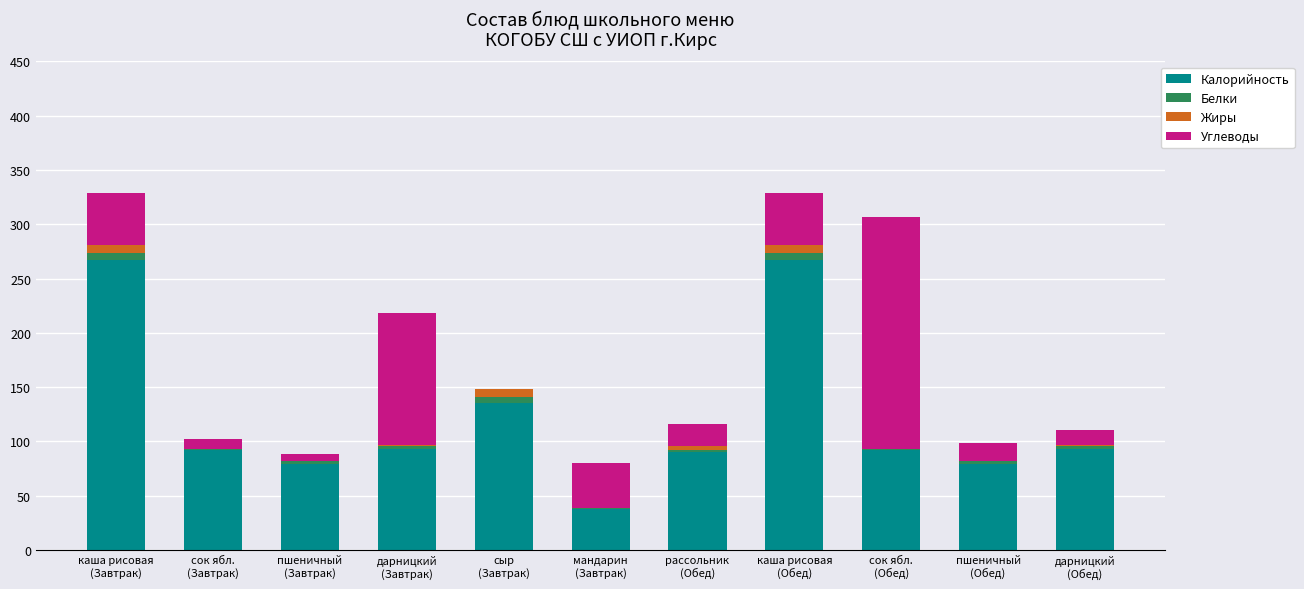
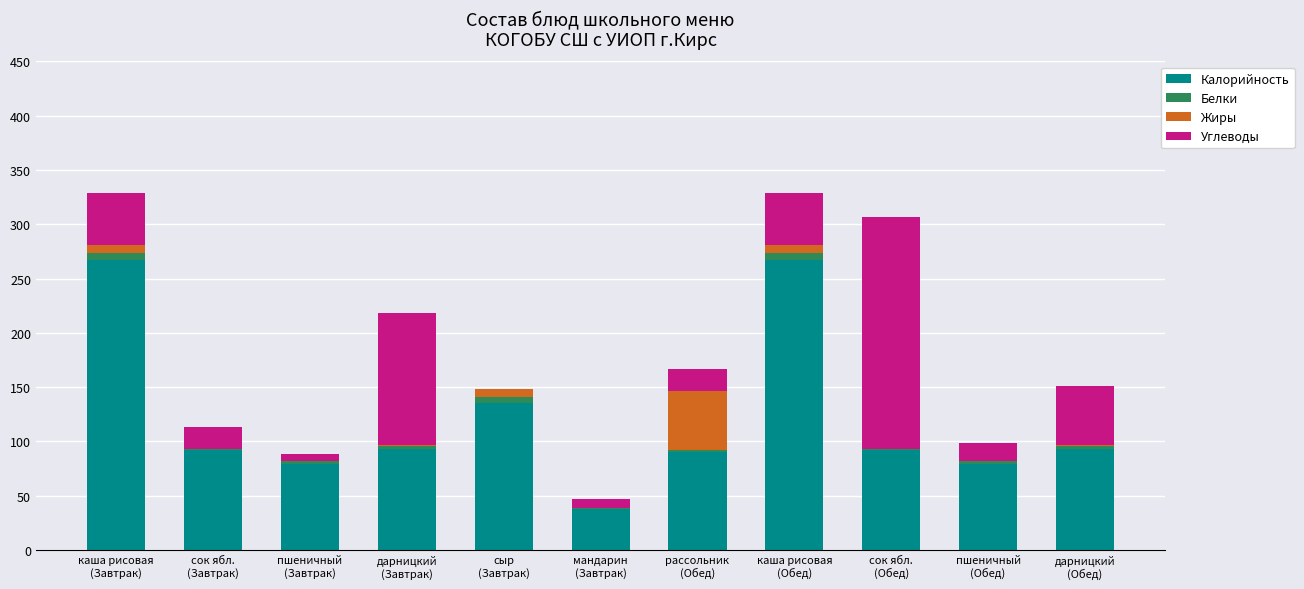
  {
    "Калорийность": {
      "каша рисовая (Завтрак)": 267,
      "сок ябл. (Завтрак)": 92,
      "пшеничный (Завтрак)": 79,
      "дарницкий (Завтрак)": 93,
      "сыр (Завтрак)": 135,
      "мандарин (Завтрак)": 38,
      "рассольник (Обед)": 90,
      "каша рисовая (Обед)": 267,
      "сок ябл. (Обед)": 92,
      "пшеничный (Обед)": 79,
      "дарницкий (Обед)": 93
    },
    "Белки": {
      "каша рисовая (Завтрак)": 7,
      "пшеничный (Завтрак)": 3,
      "дарницкий (Завтрак)": 3,
      "сыр (Завтрак)": 6,
      "каша рисовая (Обед)": 7,
      "пшеничный (Обед)": 3,
      "дарницкий (Обед)": 3
    },
    "Жиры": {
      "каша рисовая (Завтрак)": 8,
      "сыр (Завтрак)": 8,
-     "рассольник (Обед)": 4,
+     "рассольник (Обед)": 54,
      "каша рисовая (Обед)": 8
    },
    "Углеводы": {
      "каша рисовая (Завтрак)": 47,
-     "сок ябл. (Завтрак)": 9,
+     "сок ябл. (Завтрак)": 20,
      "пшеничный (Завтрак)": 7,
      "дарницкий (Завтрак)": 122,
      "сыр (Завтрак)": 0,
-     "мандарин (Завтрак)": 42,
+     "мандарин (Завтрак)": 8,
      "рассольник (Обед)": 20,
      "каша рисовая (Обед)": 47,
      "сок ябл. (Обед)": 214,
      "пшеничный (Обед)": 16,
-     "дарницкий (Обед)": 14
+     "дарницкий (Обед)": 54
    }
  }
